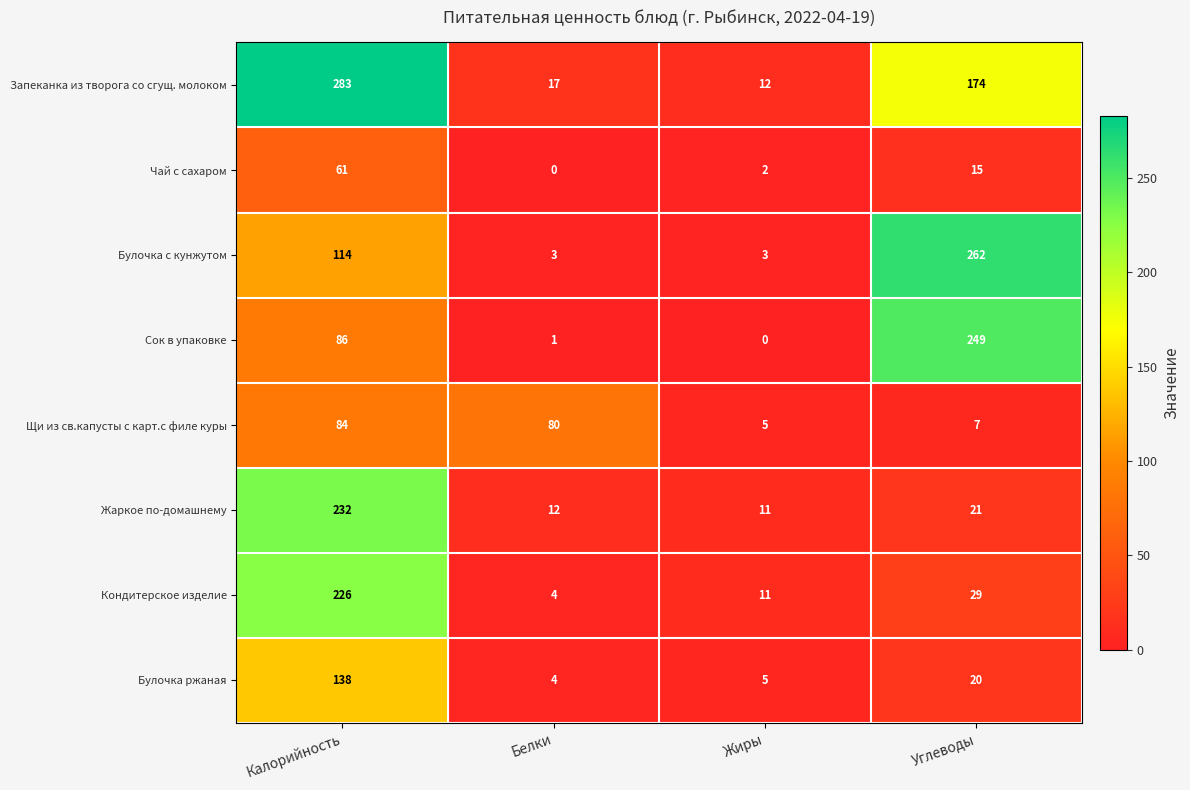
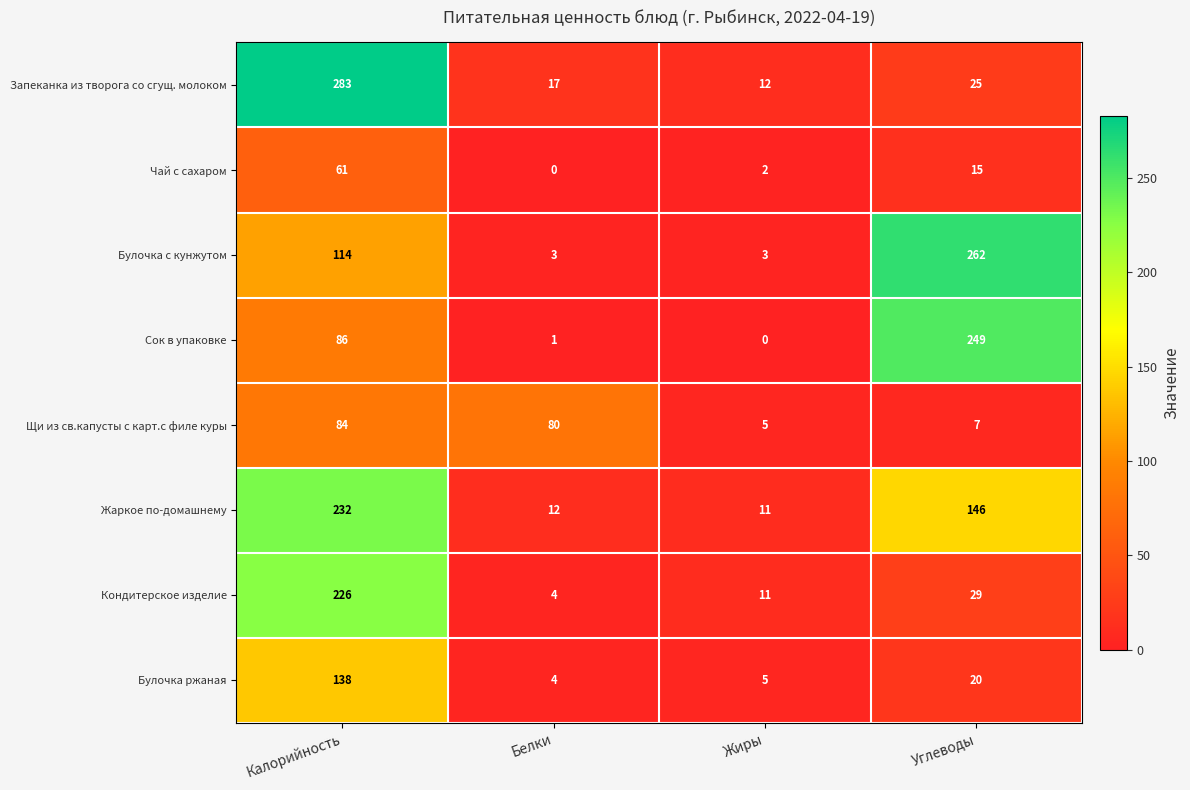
  {
    "Запеканка из творога со сгущ. молоком": {
      "Калорийность": 283,
      "Белки": 17,
      "Жиры": 12,
-     "Углеводы": 174
+     "Углеводы": 25
    },
    "Чай с сахаром": {
      "Калорийность": 61,
      "Белки": 0,
      "Жиры": 2,
      "Углеводы": 15
    },
    "Булочка с кунжутом": {
      "Калорийность": 114,
      "Белки": 3,
      "Жиры": 3,
      "Углеводы": 262
    },
    "Сок в упаковке": {
      "Калорийность": 86,
      "Белки": 1,
      "Жиры": 0,
      "Углеводы": 249
    },
    "Щи из св.капусты с карт.с филе куры": {
      "Калорийность": 84,
      "Белки": 80,
      "Жиры": 5,
      "Углеводы": 7
    },
    "Жаркое по-домашнему": {
      "Калорийность": 232,
      "Белки": 12,
      "Жиры": 11,
-     "Углеводы": 21
+     "Углеводы": 146
    },
    "Кондитерское изделие": {
      "Калорийность": 226,
      "Белки": 4,
      "Жиры": 11,
      "Углеводы": 29
    },
    "Булочка ржаная": {
      "Калорийность": 138,
      "Белки": 4,
      "Жиры": 5,
      "Углеводы": 20
    }
  }
